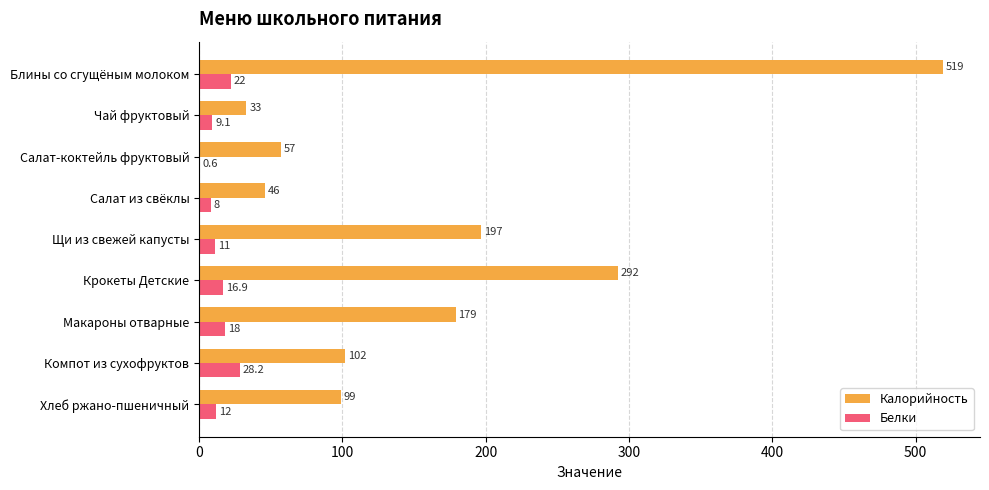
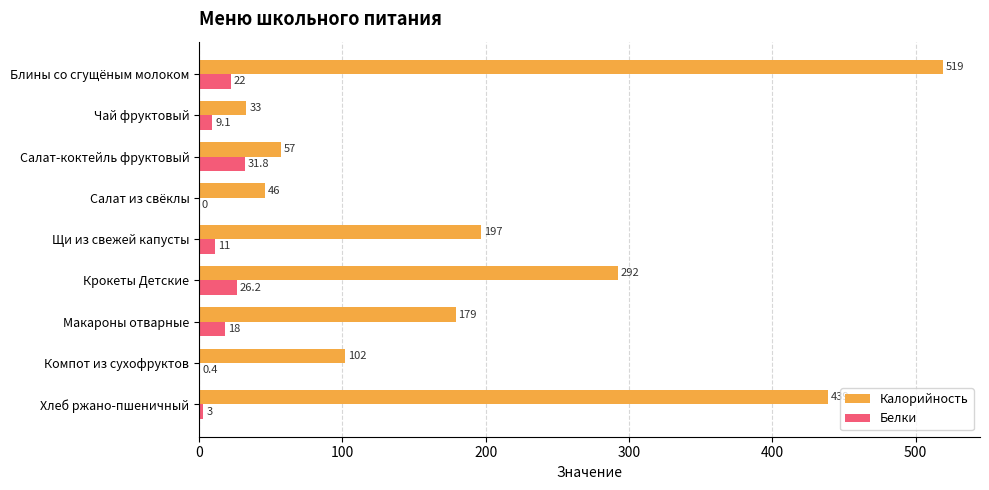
  {
    "Калорийность": {
-     "Хлеб ржано-пшеничный": 99
+     "Хлеб ржано-пшеничный": 439
    },
    "Белки": {
      "Блины со сгущёным молоком": 22,
      "Чай фруктовый": 9.1,
-     "Салат-коктейль фруктовый": 0.6,
-     "Салат из свёклы": 8,
+     "Салат-коктейль фруктовый": 31.8,
+     "Салат из свёклы": 0,
      "Щи из свежей капусты": 11,
-     "Крокеты Детские": 16.9,
+     "Крокеты Детские": 26.2,
      "Макароны отварные": 18,
-     "Компот из сухофруктов": 28.2,
-     "Хлеб ржано-пшеничный": 12
+     "Компот из сухофруктов": 0.4,
+     "Хлеб ржано-пшеничный": 3
    }
  }
